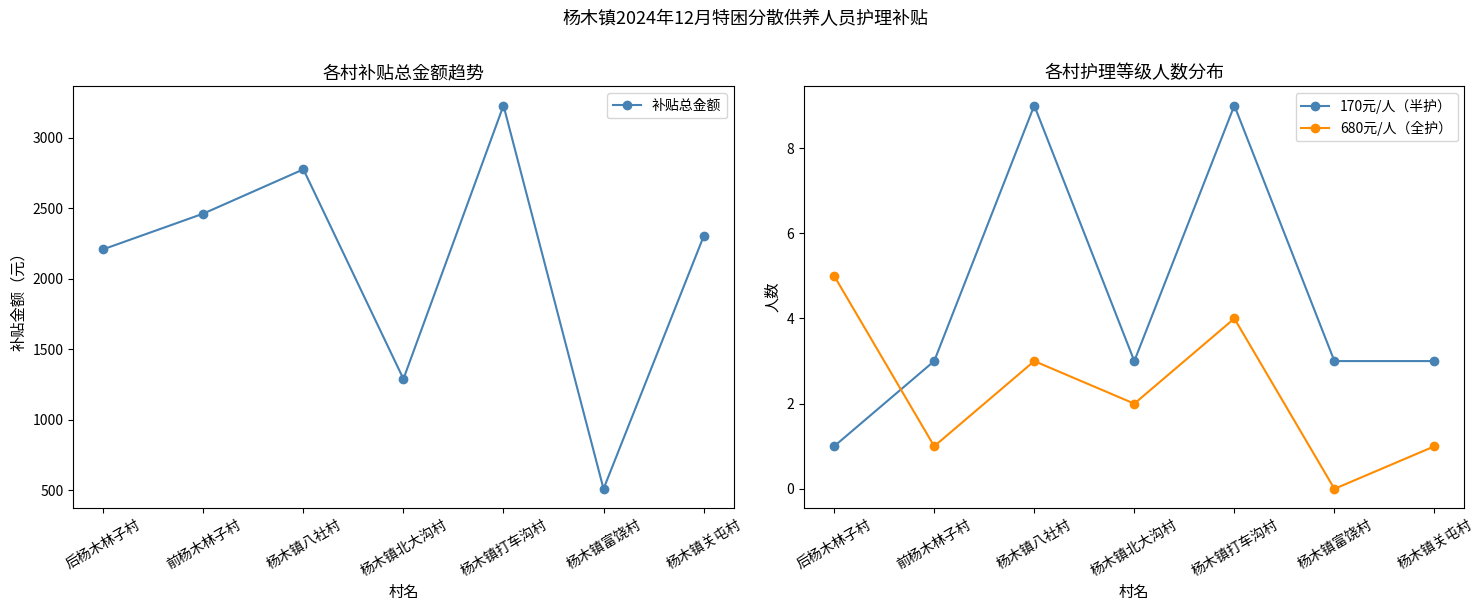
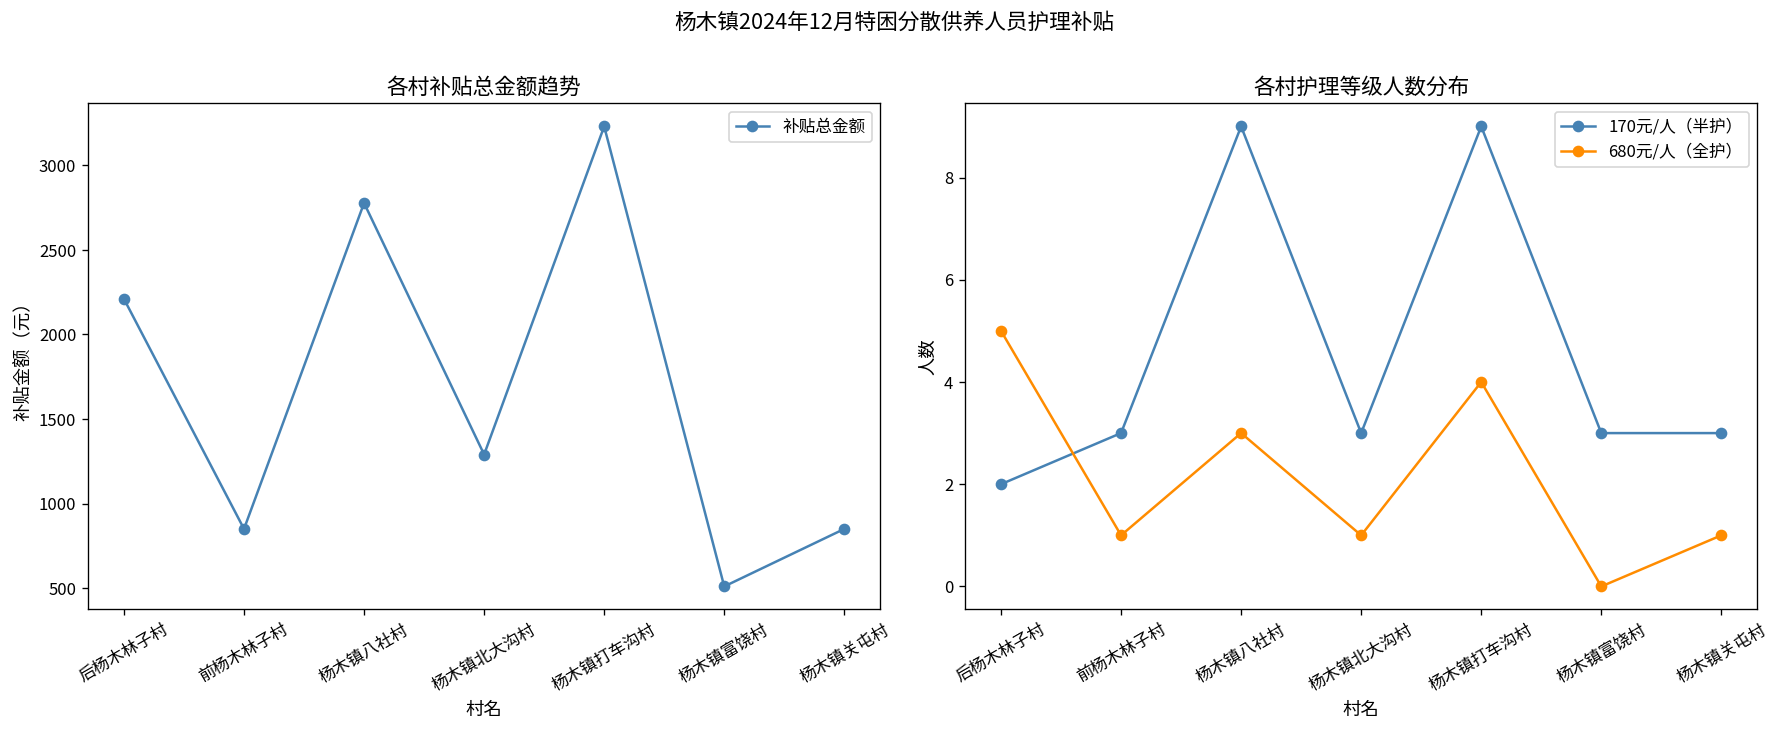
  {
    "各村补贴总金额趋势": {
      "后杨木林子村": 2210,
-     "前杨木林子村": 2460,
+     "前杨木林子村": 850,
      "杨木镇八社村": 2780,
      "杨木镇北大沟村": 1290,
      "杨木镇打车沟村": 3230,
      "杨木镇富饶村": 510,
-     "杨木镇关屯村": 2300
+     "杨木镇关屯村": 850
    },
    "各村护理等级人数分布": {
      "170元/人（半护）": {
-       "后杨木林子村": 1,
+       "后杨木林子村": 2,
        "前杨木林子村": 3,
        "杨木镇八社村": 9,
        "杨木镇北大沟村": 3,
        "杨木镇打车沟村": 9,
        "杨木镇富饶村": 3,
        "杨木镇关屯村": 3
      },
      "680元/人（全护）": {
        "后杨木林子村": 5,
        "前杨木林子村": 1,
        "杨木镇八社村": 3,
-       "杨木镇北大沟村": 2,
+       "杨木镇北大沟村": 1,
        "杨木镇打车沟村": 4,
        "杨木镇富饶村": 0,
        "杨木镇关屯村": 1
      }
    }
  }
